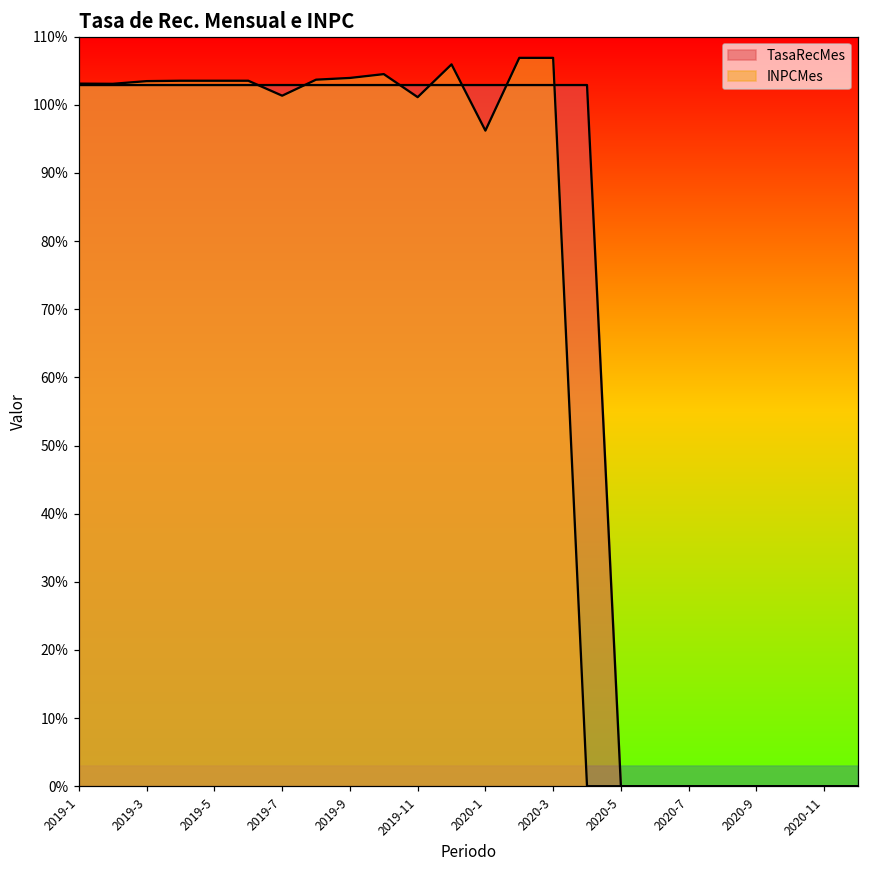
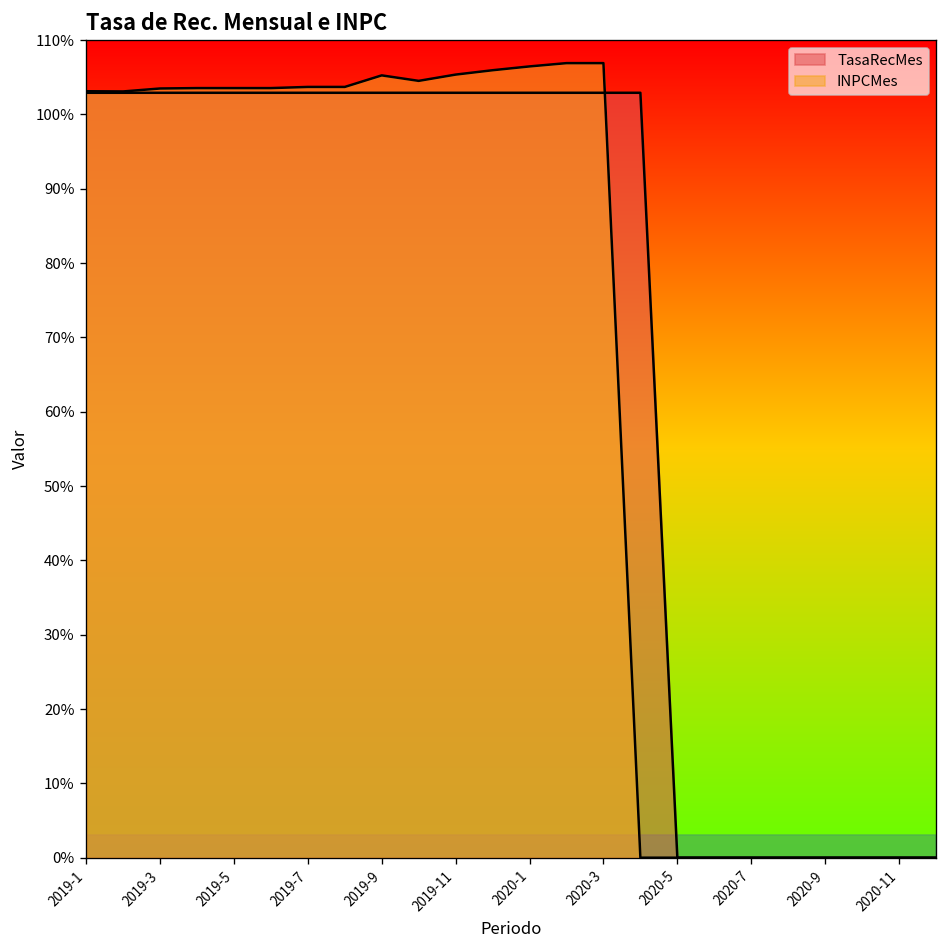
  {
    "TasaRecMes": {
      "2019-3": "103%",
      "2019-5": "103%",
      "2019-7": "103%",
      "2019-9": "103%",
      "2019-11": "103%",
      "2020-1": "103%",
      "2020-3": "103%"
    },
    "INPCMes": {
      "2019-3": "103%",
      "2019-5": "104%",
-     "2019-7": "101%",
-     "2019-9": "104%",
-     "2019-11": "101%",
-     "2020-1": "96%",
+     "2019-7": "104%",
+     "2019-9": "105%",
+     "2019-11": "105%",
+     "2020-1": "106%",
      "2020-3": "107%"
    }
  }
